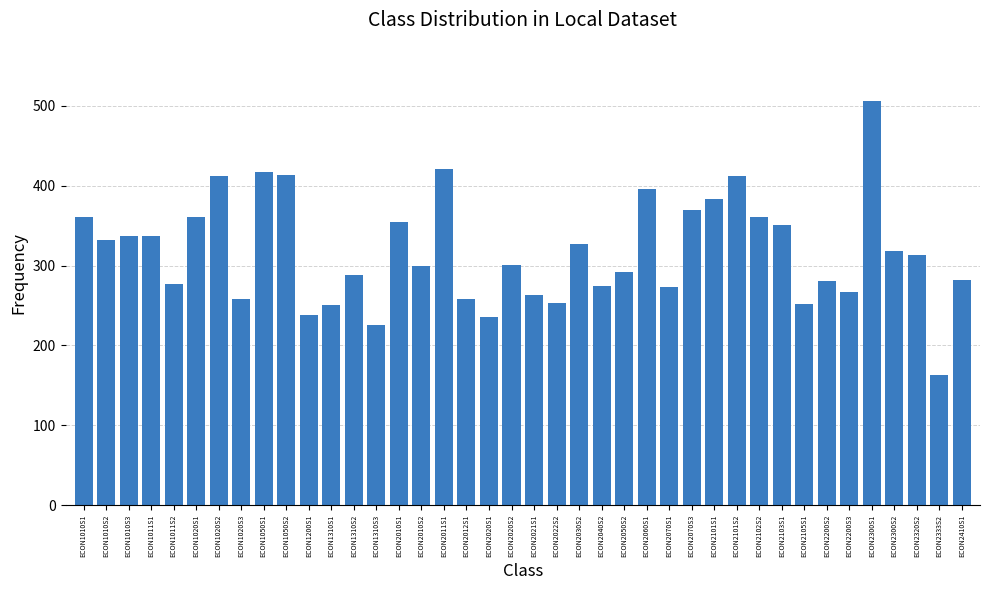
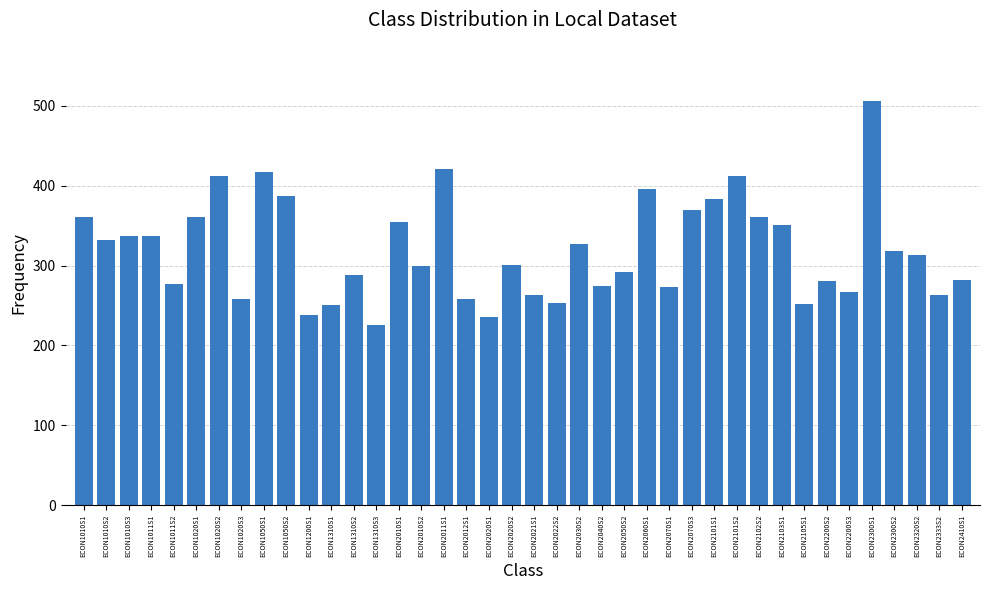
  {
    "ECON1010S1": 360,
    "ECON1010S2": 330,
    "ECON1010S3": 340,
    "ECON1011S1": 340,
    "ECON1011S2": 280,
    "ECON1020S1": 360,
    "ECON1020S2": 410,
    "ECON1020S3": 260,
    "ECON1050S1": 420,
-   "ECON1050S2": 410,
+   "ECON1050S2": 390,
    "ECON1200S1": 240,
    "ECON1310S1": 250,
    "ECON1310S2": 290,
    "ECON1310S3": 230,
    "ECON2010S1": 350,
    "ECON2010S2": 300,
    "ECON2011S1": 420,
    "ECON2012S1": 260,
    "ECON2020S1": 240,
    "ECON2020S2": 300,
    "ECON2021S1": 260,
    "ECON2022S2": 250,
    "ECON2030S2": 330,
    "ECON2040S2": 270,
    "ECON2050S2": 290,
    "ECON2060S1": 400,
    "ECON2070S1": 270,
    "ECON2070S3": 370,
    "ECON2101S1": 380,
    "ECON2101S2": 410,
    "ECON2102S2": 360,
    "ECON2103S1": 350,
    "ECON2105S1": 250,
    "ECON2200S2": 280,
    "ECON2200S3": 270,
    "ECON2300S1": 510,
    "ECON2300S2": 320,
    "ECON2320S2": 310,
-   "ECON2333S2": 160,
+   "ECON2333S2": 260,
    "ECON2410S1": 280
  }
